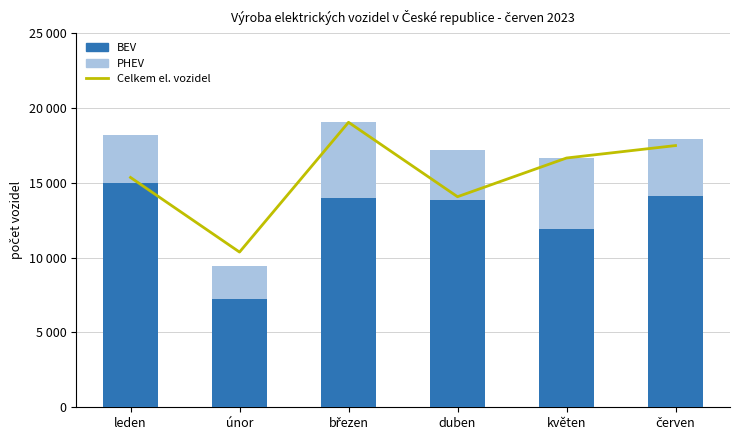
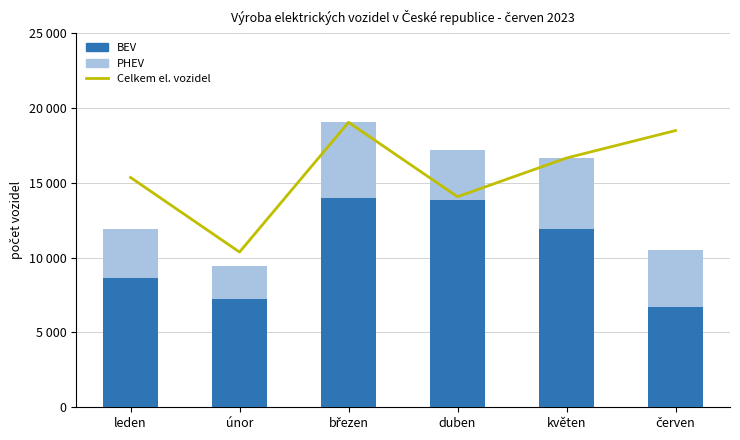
  {
    "Celkem el. vozidel": {
      "leden": 15400,
      "únor": 10400,
      "březen": 19000,
      "duben": 14100,
      "květen": 16700,
-     "červen": 17500
+     "červen": 18500
    },
    "BEV": {
-     "leden": 15000,
+     "leden": 8700,
      "únor": 7300,
      "březen": 14000,
      "duben": 13900,
      "květen": 11900,
-     "červen": 14100
+     "červen": 6700
    },
    "PHEV": {
      "leden": 3200,
      "únor": 2200,
      "březen": 5000,
      "duben": 3300,
      "květen": 4700,
      "červen": 3800
    }
  }
